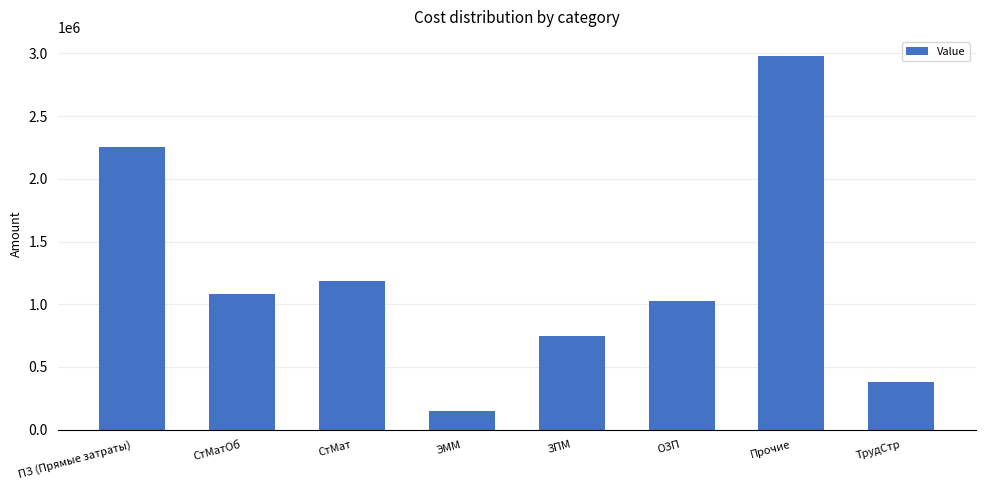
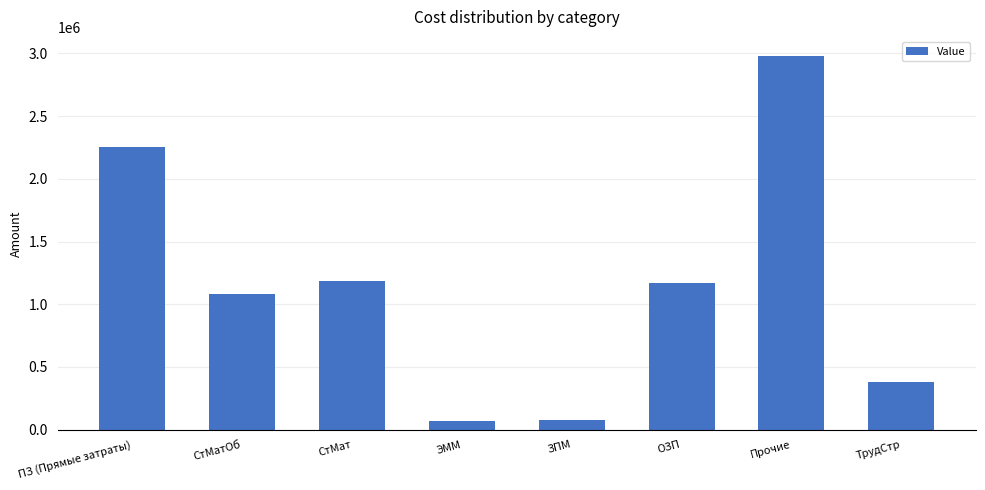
  {
    "ПЗ (Прямые затраты)": 2250000,
    "СтМатОб": 1080000,
    "СтМат": 1180000,
-   "ЭММ": 150000,
-   "ЗПМ": 750000,
-   "ОЗП": 1020000,
+   "ЭММ": 70000,
+   "ЗПМ": 70000,
+   "ОЗП": 1170000,
    "Прочие": 2980000,
    "ТрудСтр": 380000
  }
